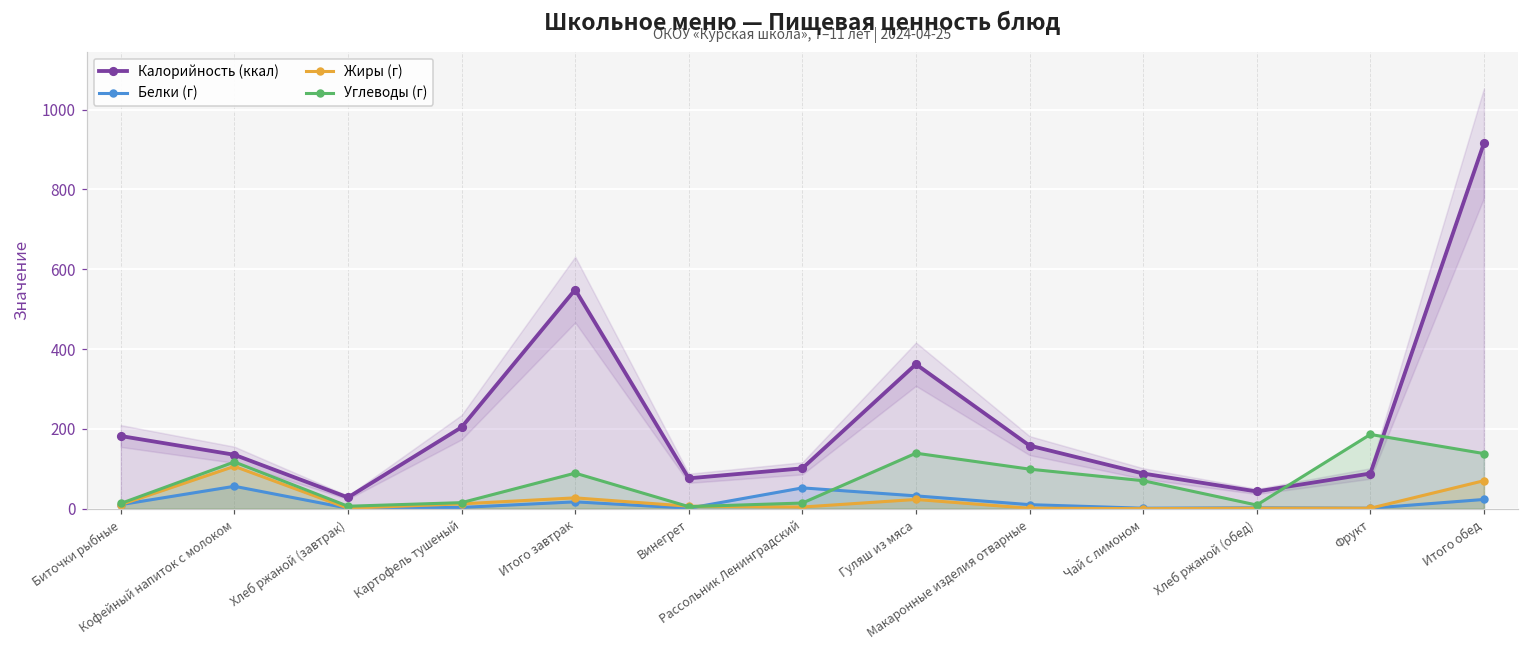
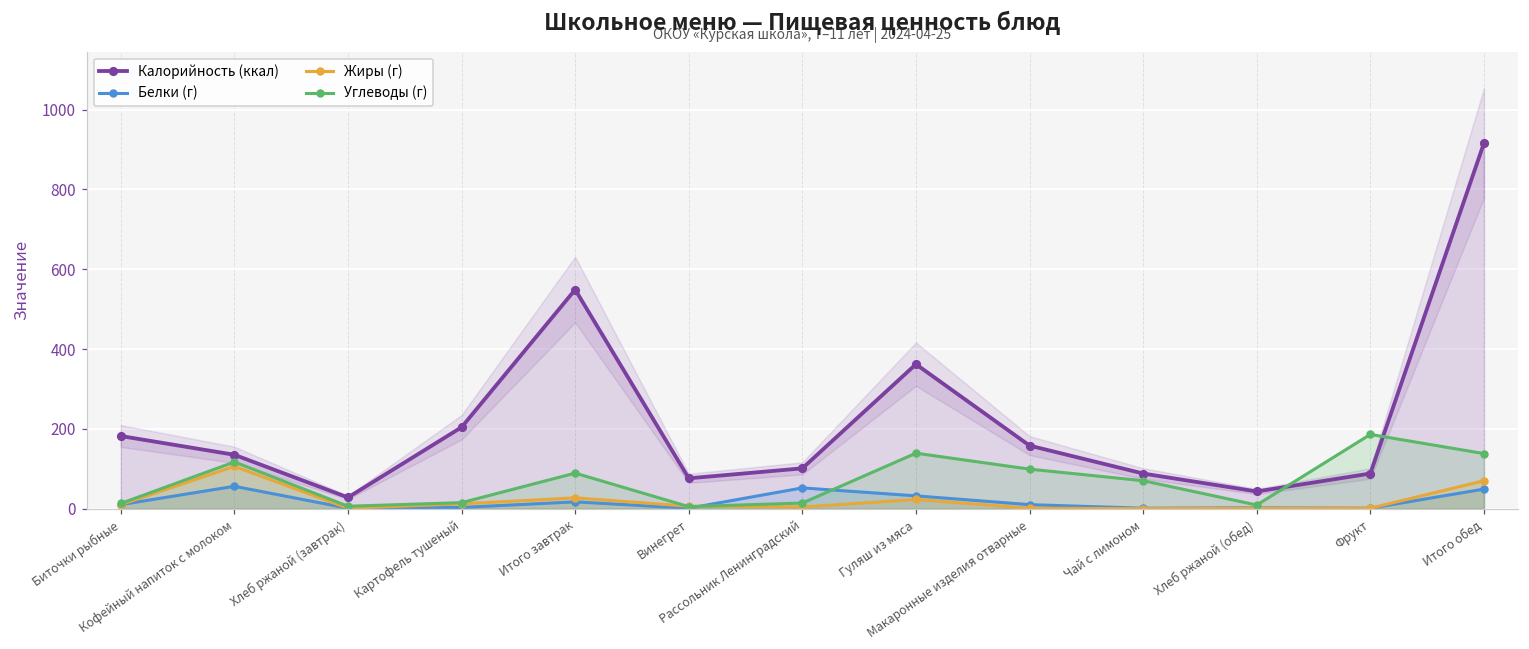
  {
    "Белки (г)": {
      "Кофейный напиток с молоком": 60,
      "Картофель тушеный": 0,
      "Итого завтрак": 20,
      "Рассольник Ленинградский": 50,
      "Гуляш из мяса": 30,
      "Макаронные изделия отварные": 10,
-     "Итого обед": 20
+     "Итого обед": 50
    },
    "Жиры (г)": {
      "Кофейный напиток с молоком": 110,
      "Итого завтрак": 30,
      "Рассольник Ленинградский": 0,
      "Гуляш из мяса": 20,
      "Макаронные изделия отварные": 0,
      "Итого обед": 70
    },
    "Углеводы (г)": {
      "Кофейный напиток с молоком": 120,
      "Итого завтрак": 90,
      "Рассольник Ленинградский": 10,
      "Гуляш из мяса": 140,
      "Макаронные изделия отварные": 100,
      "Чай с лимоном": 70,
      "Хлеб ржаной (обед)": 10,
      "Фрукт": 190,
      "Итого обед": 140
    }
  }
